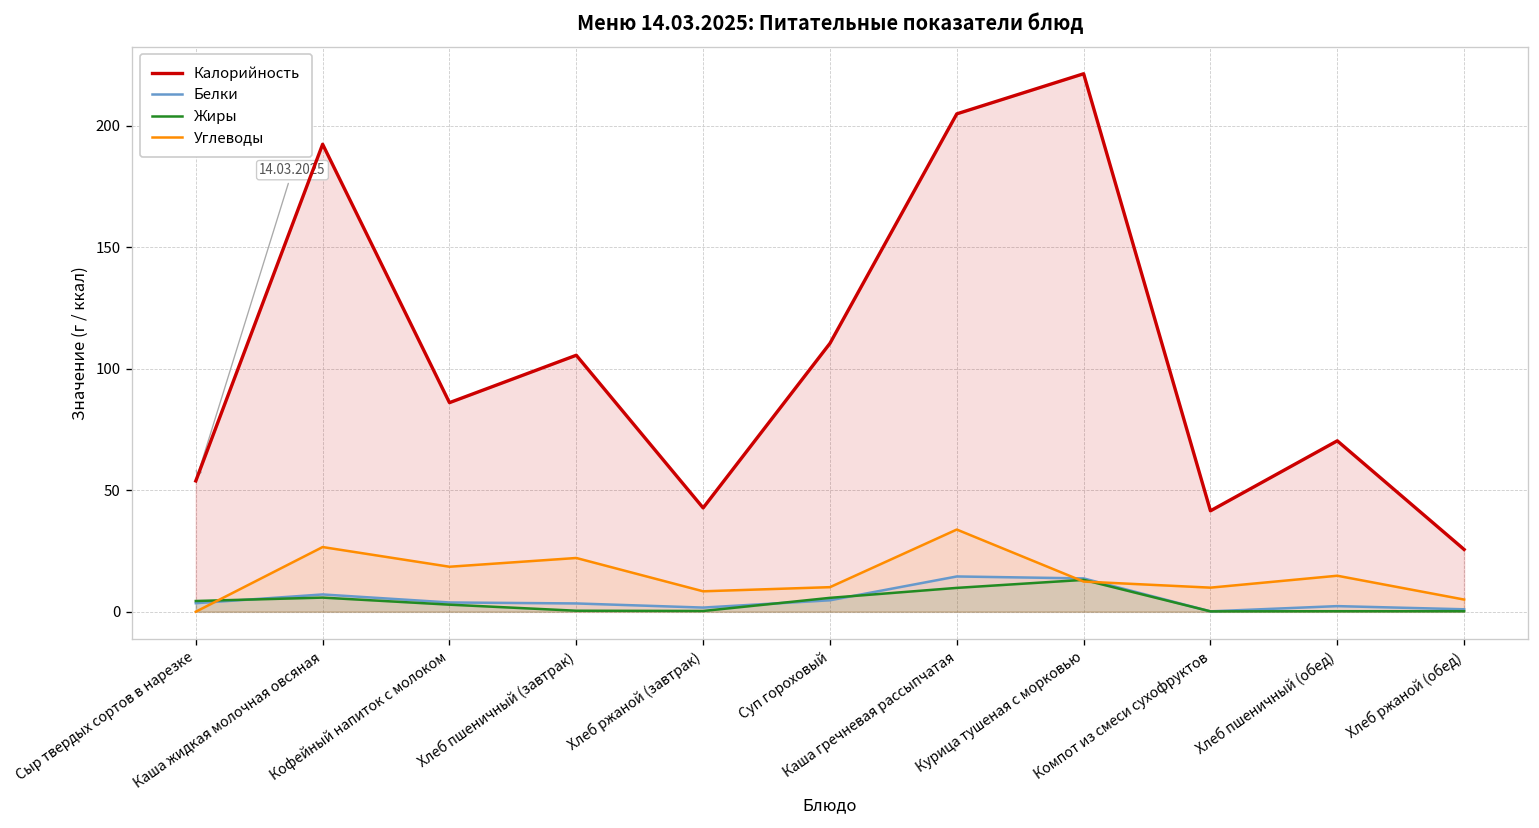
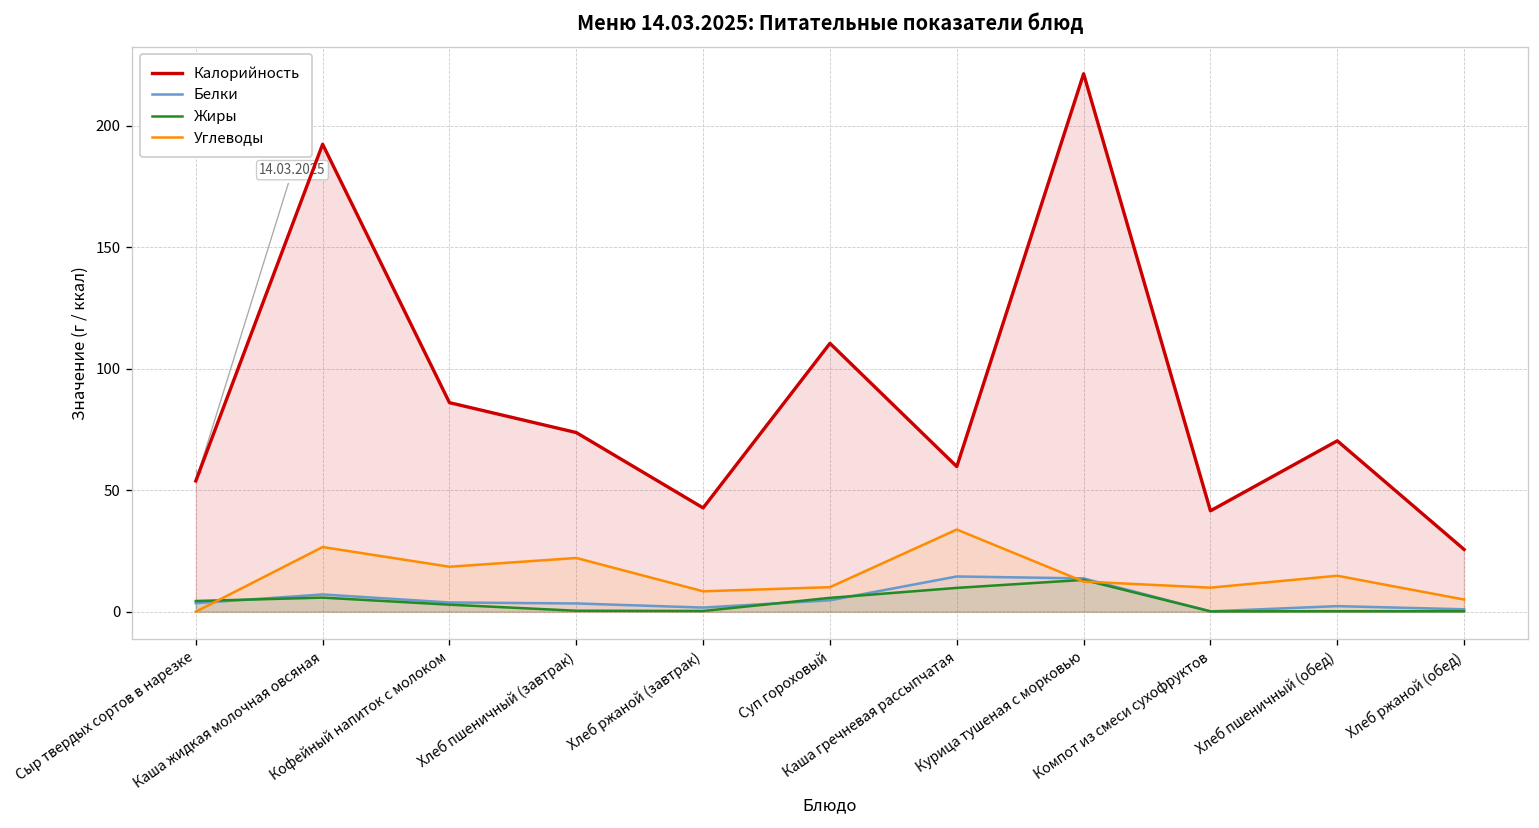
  {
    "Калорийность": {
      "Каша жидкая молочная овсяная": 192,
      "Кофейный напиток с молоком": 86,
-     "Хлеб пшеничный (завтрак)": 106,
+     "Хлеб пшеничный (завтрак)": 74,
      "Хлеб ржаной (завтрак)": 43,
      "Суп гороховый": 110,
-     "Каша гречневая рассыпчатая": 205,
+     "Каша гречневая рассыпчатая": 60,
      "Курица тушеная с морковью": 221,
      "Компот из смеси сухофруктов": 42,
      "Хлеб пшеничный (обед)": 70,
      "Хлеб ржаной (обед)": 26
    },
    "Белки": {
      "Каша жидкая молочная овсяная": 7,
      "Хлеб пшеничный (завтрак)": 3,
      "Хлеб ржаной (завтрак)": 2,
      "Каша гречневая рассыпчатая": 15,
      "Хлеб пшеничный (обед)": 2
    },
    "Жиры": {
      "Каша жидкая молочная овсяная": 6,
      "Хлеб пшеничный (завтрак)": 0,
      "Хлеб ржаной (завтрак)": 0,
      "Каша гречневая рассыпчатая": 10,
      "Хлеб пшеничный (обед)": 0
    },
    "Углеводы": {
      "Сыр твердых сортов в нарезке": 0,
      "Каша жидкая молочная овсяная": 27,
      "Кофейный напиток с молоком": 19,
      "Хлеб пшеничный (завтрак)": 22,
      "Хлеб ржаной (завтрак)": 8,
      "Суп гороховый": 10,
      "Каша гречневая рассыпчатая": 34,
      "Компот из смеси сухофруктов": 10,
      "Хлеб пшеничный (обед)": 15,
      "Хлеб ржаной (обед)": 5
    }
  }
